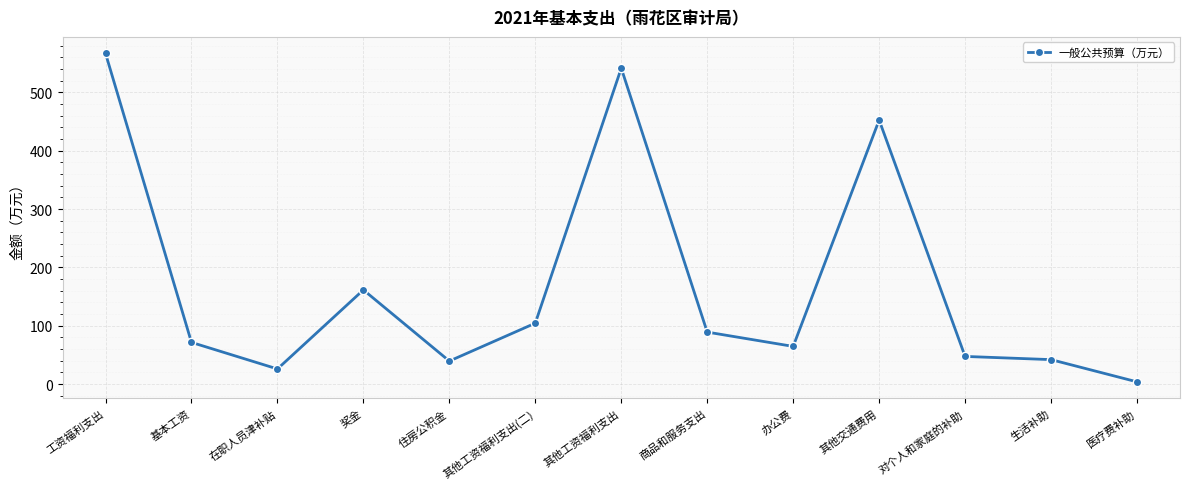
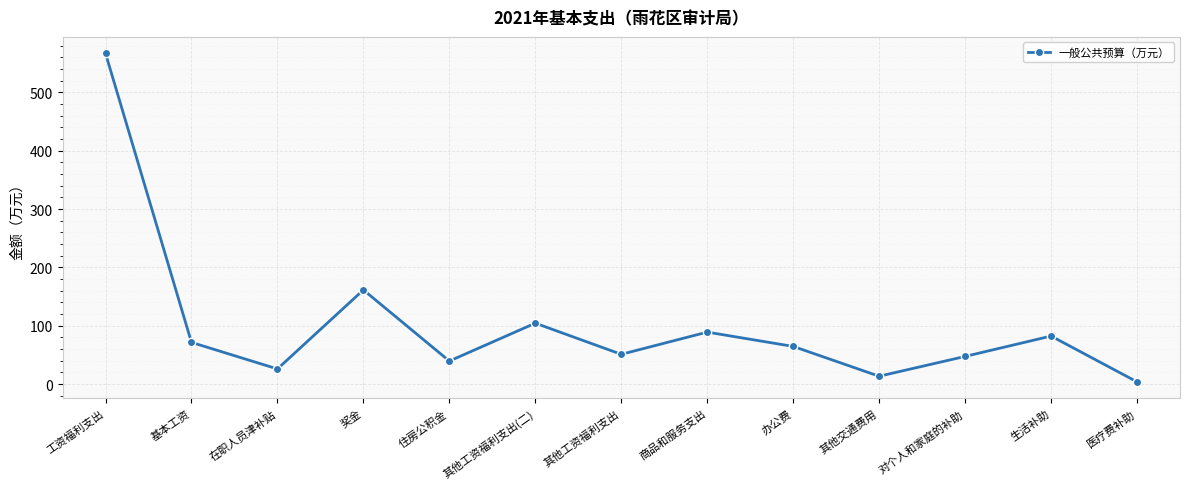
  {
    "工资福利支出": 570,
    "基本工资": 70,
    "在职人员津补贴": 30,
    "奖金": 160,
    "住房公积金": 40,
    "其他工资福利支出(二)": 100,
-   "其他工资福利支出": 540,
+   "其他工资福利支出": 50,
    "商品和服务支出": 90,
    "办公费": 60,
-   "其他交通费用": 450,
+   "其他交通费用": 10,
    "对个人和家庭的补助": 50,
-   "生活补助": 40,
+   "生活补助": 80,
    "医疗费补助": 0
  }
